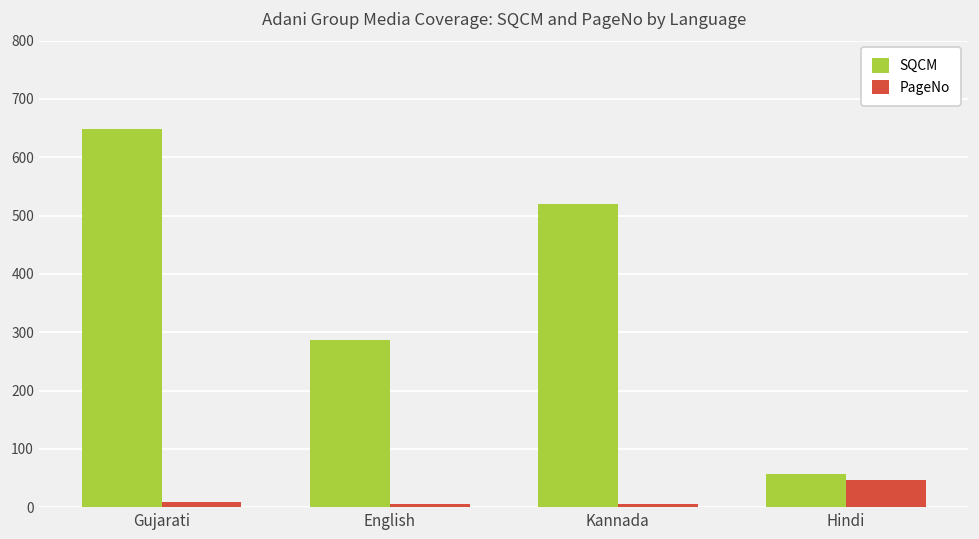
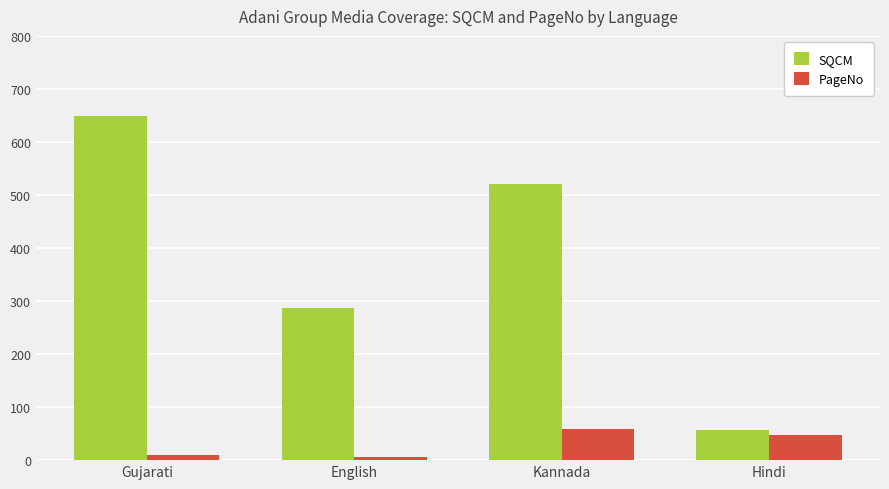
  {
    "SQCM": {
      "Gujarati": 650,
      "English": 290,
      "Kannada": 520,
      "Hindi": 60
    },
    "PageNo": {
      "Gujarati": 10,
      "English": 10,
-     "Kannada": 10,
+     "Kannada": 60,
      "Hindi": 50
    }
  }
